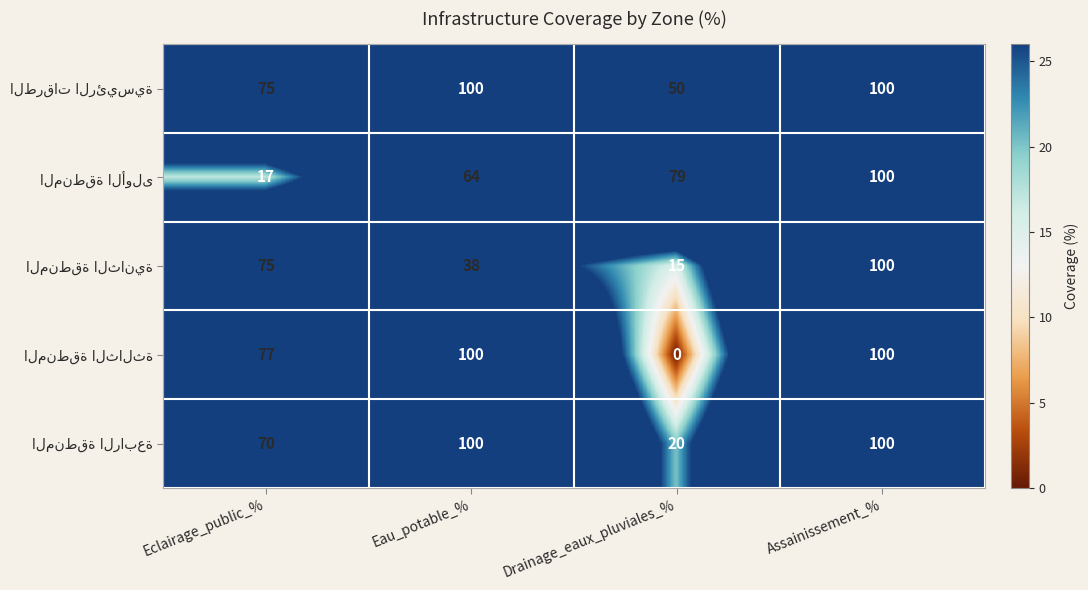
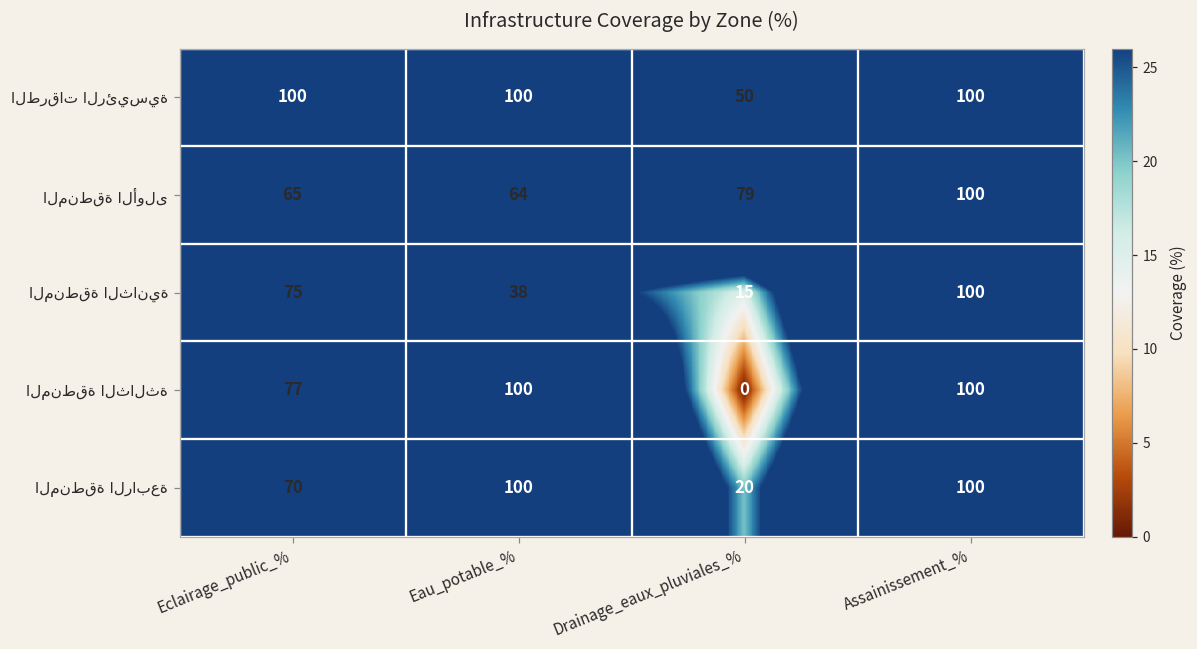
  {
    "الطرقات الرئيسية": {
-     "Eclairage_public_%": 75,
+     "Eclairage_public_%": 100,
      "Eau_potable_%": 100,
      "Drainage_eaux_pluviales_%": 50,
      "Assainissement_%": 100
    },
    "المنطقة الأولى": {
-     "Eclairage_public_%": 17,
+     "Eclairage_public_%": 65,
      "Eau_potable_%": 64,
      "Drainage_eaux_pluviales_%": 79,
      "Assainissement_%": 100
    },
    "المنطقة الثانية": {
      "Eclairage_public_%": 75,
      "Eau_potable_%": 38,
      "Assainissement_%": 100
    },
    "المنطقة الثالثة": {
      "Eclairage_public_%": 77,
      "Eau_potable_%": 100,
      "Drainage_eaux_pluviales_%": 0,
      "Assainissement_%": 100
    },
    "المنطقة الرابعة": {
      "Eclairage_public_%": 70,
      "Eau_potable_%": 100,
      "Drainage_eaux_pluviales_%": 20,
      "Assainissement_%": 100
    }
  }
